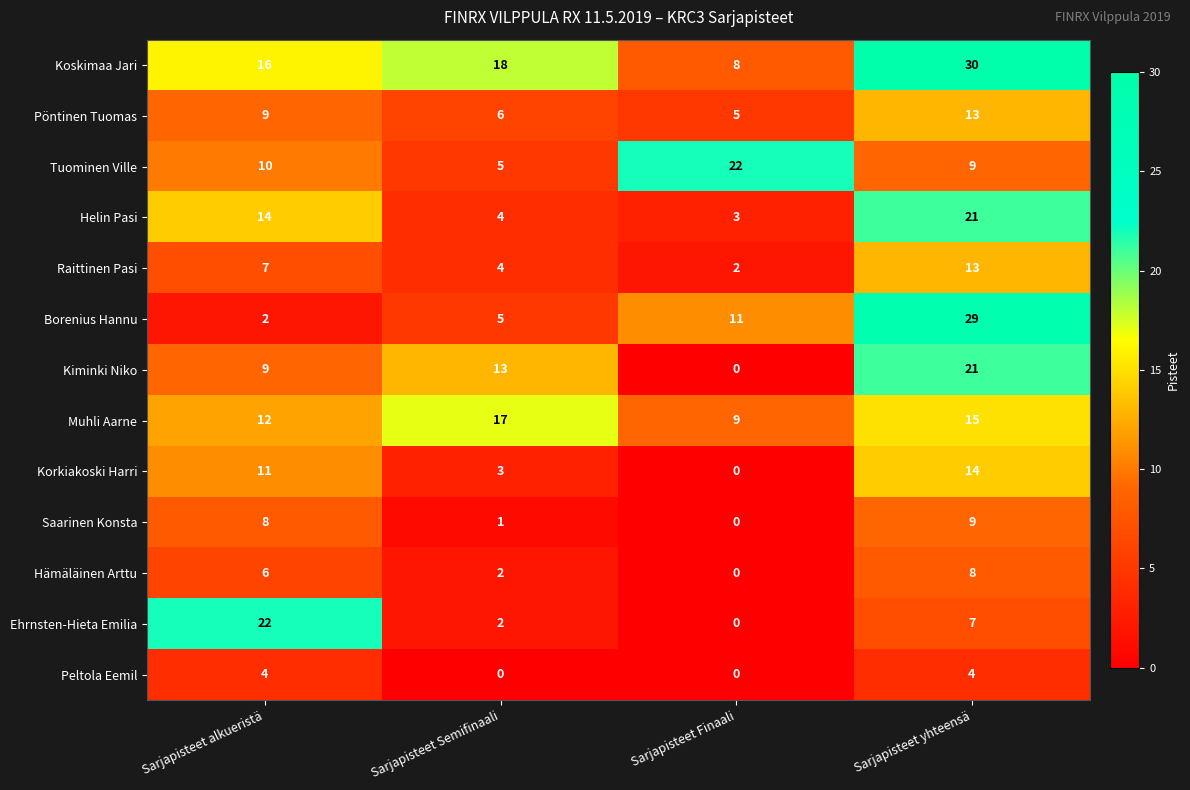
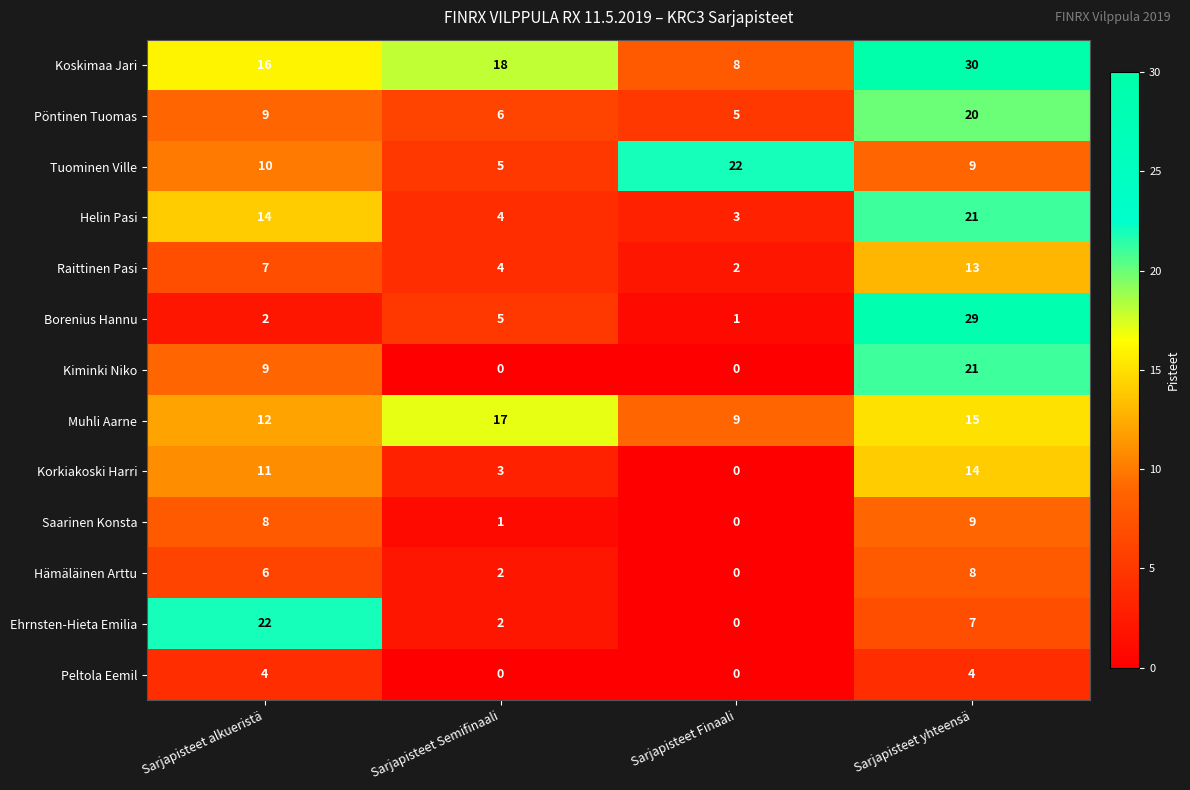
  {
    "Koskimaa Jari": {
      "Sarjapisteet alkueristä": 16,
      "Sarjapisteet Semifinaali": 18,
      "Sarjapisteet Finaali": 8,
      "Sarjapisteet yhteensä": 30
    },
    "Pöntinen Tuomas": {
      "Sarjapisteet alkueristä": 9,
      "Sarjapisteet Semifinaali": 6,
      "Sarjapisteet Finaali": 5,
-     "Sarjapisteet yhteensä": 13
+     "Sarjapisteet yhteensä": 20
    },
    "Tuominen Ville": {
      "Sarjapisteet alkueristä": 10,
      "Sarjapisteet Semifinaali": 5,
      "Sarjapisteet Finaali": 22,
      "Sarjapisteet yhteensä": 9
    },
    "Helin Pasi": {
      "Sarjapisteet alkueristä": 14,
      "Sarjapisteet Semifinaali": 4,
      "Sarjapisteet Finaali": 3,
      "Sarjapisteet yhteensä": 21
    },
    "Raittinen Pasi": {
      "Sarjapisteet alkueristä": 7,
      "Sarjapisteet Semifinaali": 4,
      "Sarjapisteet Finaali": 2,
      "Sarjapisteet yhteensä": 13
    },
    "Borenius Hannu": {
      "Sarjapisteet alkueristä": 2,
      "Sarjapisteet Semifinaali": 5,
-     "Sarjapisteet Finaali": 11,
+     "Sarjapisteet Finaali": 1,
      "Sarjapisteet yhteensä": 29
    },
    "Kiminki Niko": {
      "Sarjapisteet alkueristä": 9,
-     "Sarjapisteet Semifinaali": 13,
+     "Sarjapisteet Semifinaali": 0,
      "Sarjapisteet Finaali": 0,
      "Sarjapisteet yhteensä": 21
    },
    "Muhli Aarne": {
      "Sarjapisteet alkueristä": 12,
      "Sarjapisteet Semifinaali": 17,
      "Sarjapisteet Finaali": 9,
      "Sarjapisteet yhteensä": 15
    },
    "Korkiakoski Harri": {
      "Sarjapisteet alkueristä": 11,
      "Sarjapisteet Semifinaali": 3,
      "Sarjapisteet Finaali": 0,
      "Sarjapisteet yhteensä": 14
    },
    "Saarinen Konsta": {
      "Sarjapisteet alkueristä": 8,
      "Sarjapisteet Semifinaali": 1,
      "Sarjapisteet Finaali": 0,
      "Sarjapisteet yhteensä": 9
    },
    "Hämäläinen Arttu": {
      "Sarjapisteet alkueristä": 6,
      "Sarjapisteet Semifinaali": 2,
      "Sarjapisteet Finaali": 0,
      "Sarjapisteet yhteensä": 8
    },
    "Ehrnsten-Hieta Emilia": {
      "Sarjapisteet alkueristä": 22,
      "Sarjapisteet Semifinaali": 2,
      "Sarjapisteet Finaali": 0,
      "Sarjapisteet yhteensä": 7
    },
    "Peltola Eemil": {
      "Sarjapisteet alkueristä": 4,
      "Sarjapisteet Semifinaali": 0,
      "Sarjapisteet Finaali": 0,
      "Sarjapisteet yhteensä": 4
    }
  }
